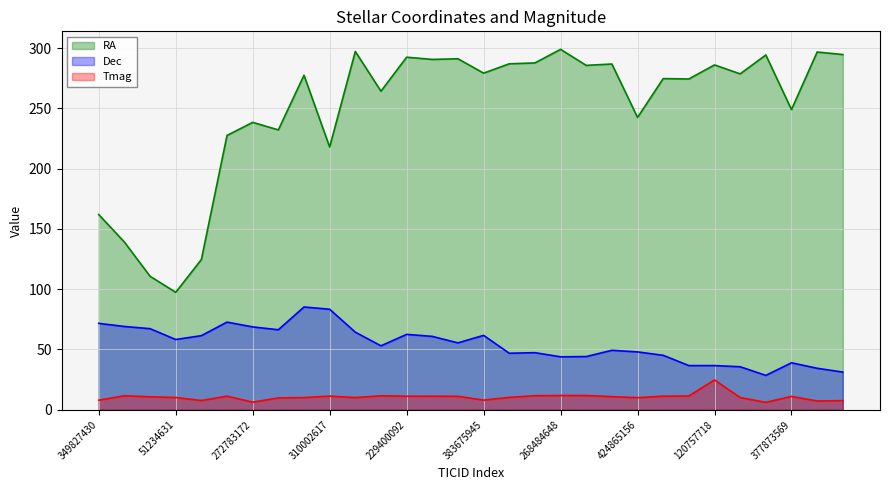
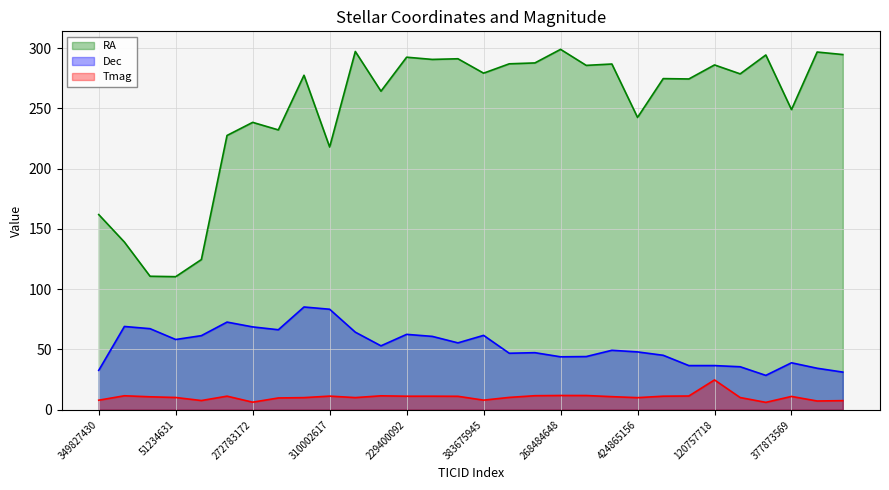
  {
    "RA": {
      "349827430": 162,
-     "51234631": 97,
+     "51234631": 110,
      "272783172": 238,
      "310002617": 218,
      "229400092": 292,
      "383675945": 279,
      "268484648": 299,
      "424865156": 243,
      "120757718": 286,
      "377873569": 249
    },
    "Dec": {
-     "349827430": 72,
+     "349827430": 33,
      "51234631": 58,
      "272783172": 69,
      "310002617": 83,
      "229400092": 63,
      "383675945": 62,
      "268484648": 44,
      "424865156": 48,
      "120757718": 37,
      "377873569": 39
    },
    "Tmag": {
      "349827430": 8,
      "51234631": 10,
      "272783172": 6,
      "310002617": 11,
      "229400092": 11,
      "383675945": 8,
      "268484648": 12,
      "424865156": 10,
      "120757718": 25,
      "377873569": 11
    }
  }
